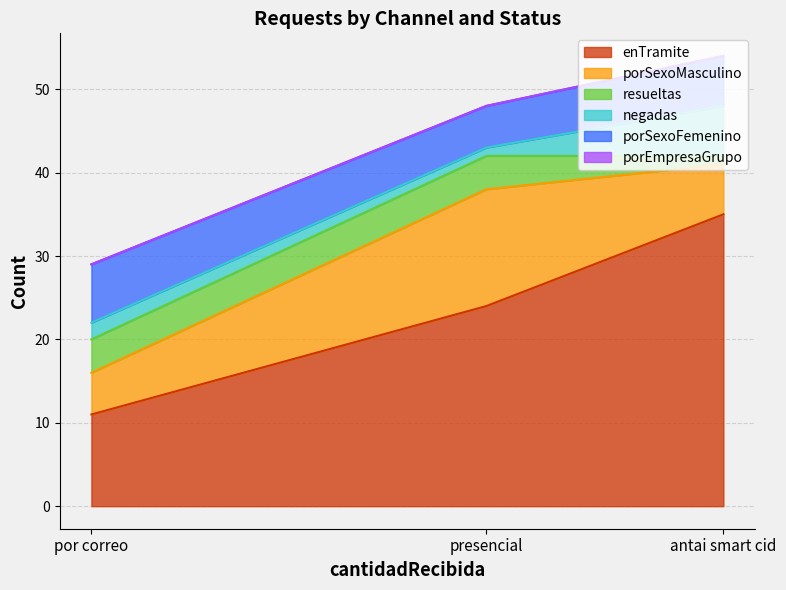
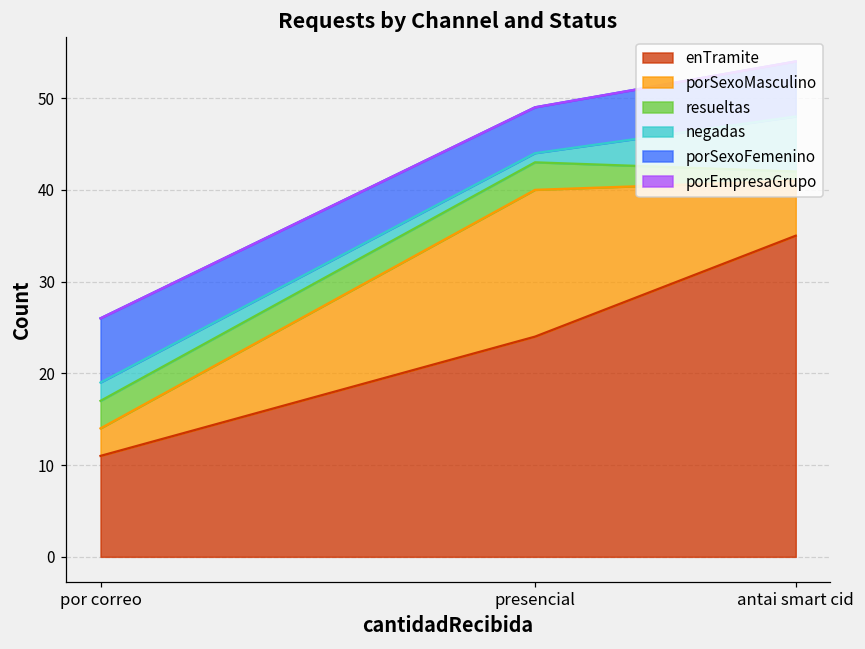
  {
    "enTramite": {
      "por correo": 11,
      "presencial": 24,
      "antai smart cid": 35
    },
    "porSexoMasculino": {
-     "por correo": 5,
-     "presencial": 14
+     "por correo": 3,
+     "presencial": 16
    },
    "resueltas": {
-     "por correo": 4,
-     "presencial": 4
+     "por correo": 3,
+     "presencial": 3
    },
    "negadas": {
      "por correo": 2,
      "presencial": 1
    }
  }
